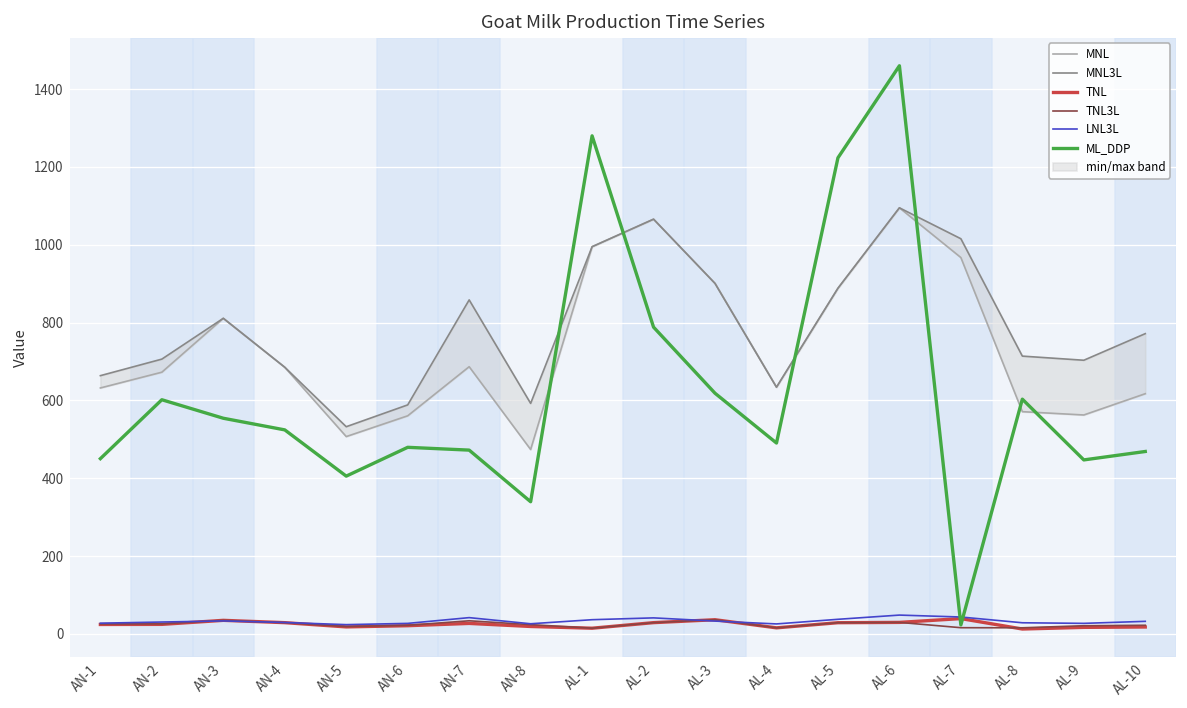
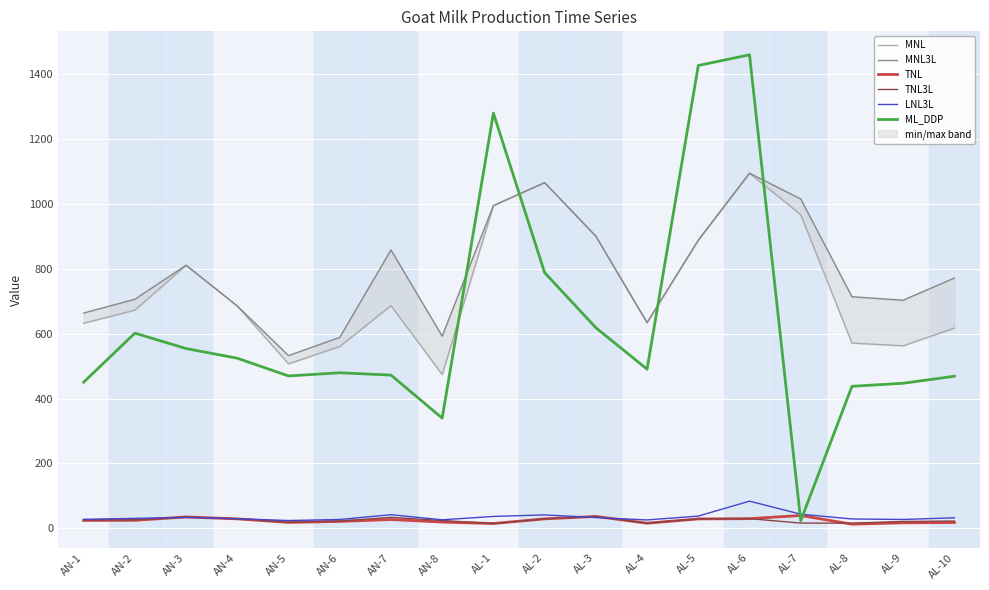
  {
    "LNL3L": {
      "AN-7": 40,
      "AL-1": 40,
      "AL-2": 40,
      "AL-4": 30,
      "AL-5": 40,
-     "AL-6": 50,
+     "AL-6": 80,
      "AL-8": 30,
      "AL-10": 30
    },
    "ML_DDP": {
      "AN-1": 450,
      "AN-2": 600,
      "AN-3": 550,
      "AN-4": 520,
-     "AN-5": 410,
+     "AN-5": 470,
      "AN-6": 480,
      "AN-7": 470,
      "AN-8": 340,
      "AL-1": 1280,
      "AL-2": 790,
      "AL-3": 620,
      "AL-4": 490,
-     "AL-5": 1220,
+     "AL-5": 1430,
      "AL-6": 1460,
-     "AL-8": 600,
+     "AL-8": 440,
      "AL-9": 450,
      "AL-10": 470
    }
  }
